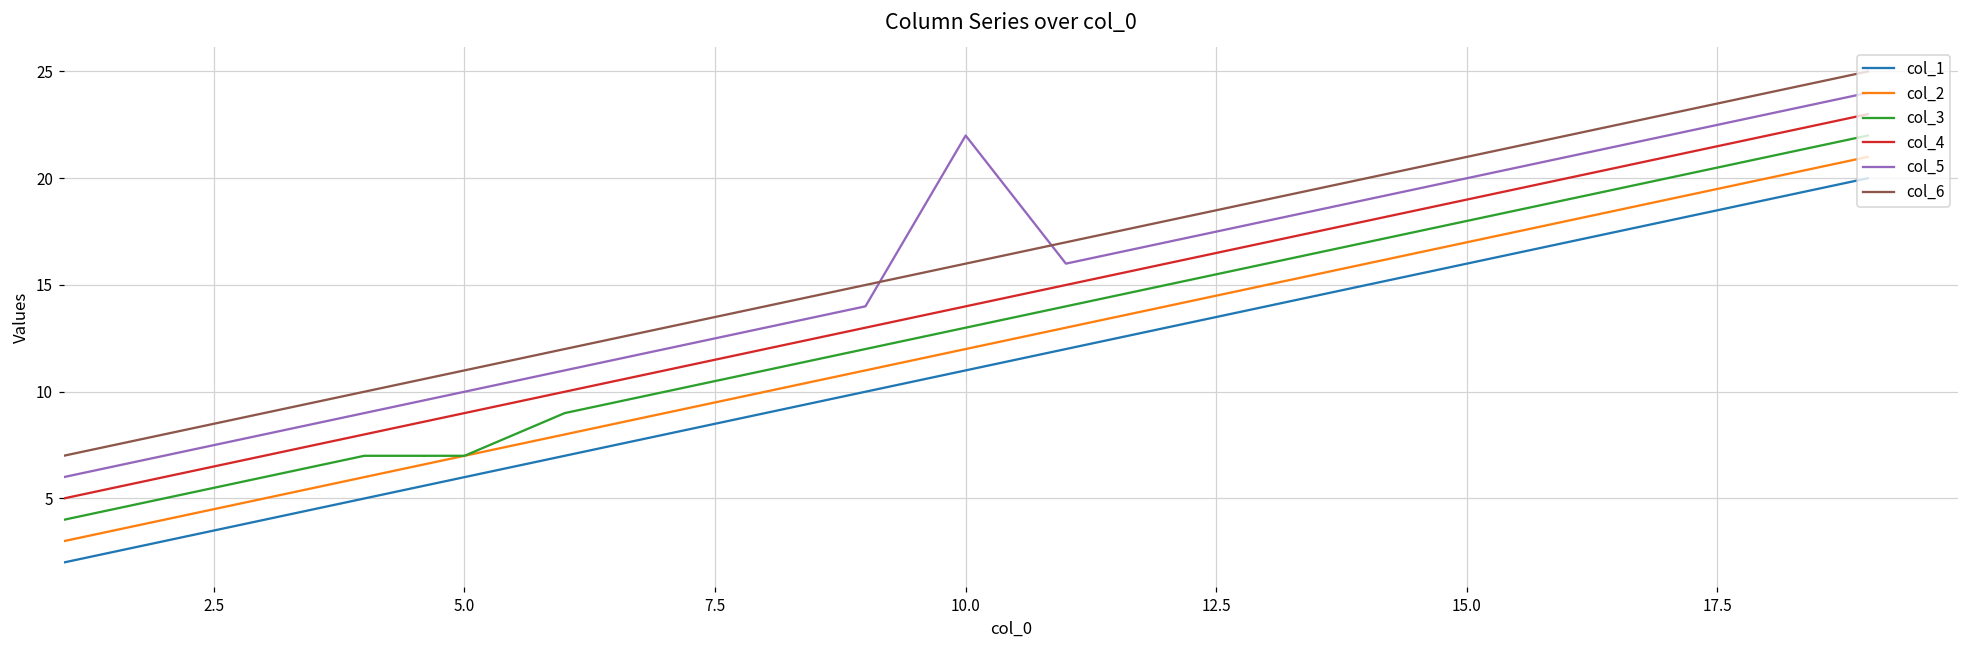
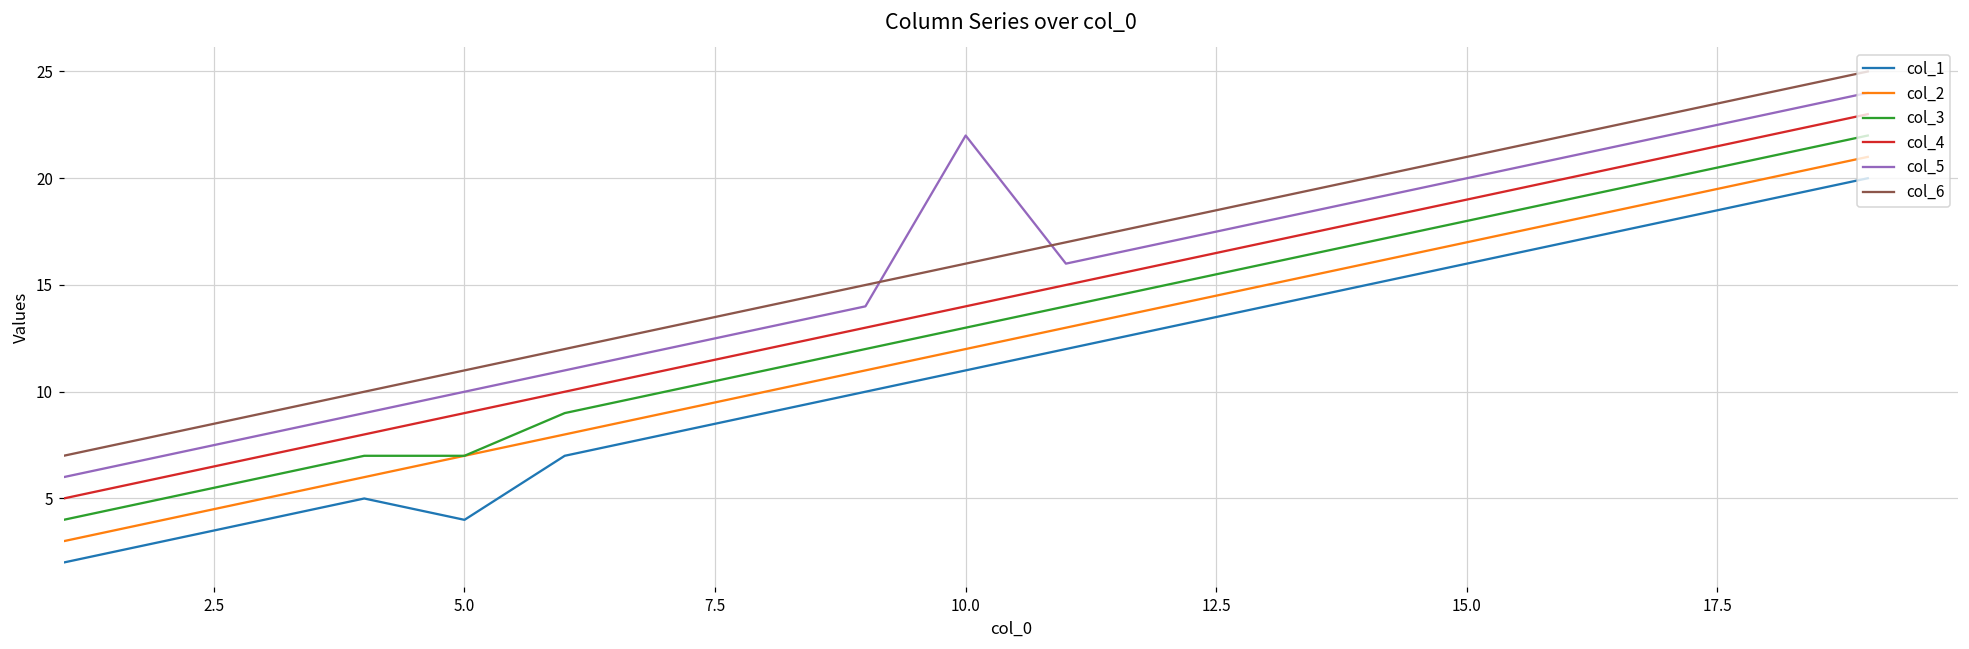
  {
    "col_1": {
-     "5.0": 6,
+     "5.0": 4,
      "10.0": 11,
      "15.0": 16
    },
    "col_2": {
      "10.0": 12,
      "15.0": 17
    },
    "col_3": {
      "10.0": 13,
      "15.0": 18
    },
    "col_4": {
      "5.0": 9,
      "10.0": 14,
      "15.0": 19
    },
    "col_5": {
      "5.0": 10,
      "10.0": 22,
      "15.0": 20
    },
    "col_6": {
      "5.0": 11,
      "10.0": 16,
      "15.0": 21
    }
  }
